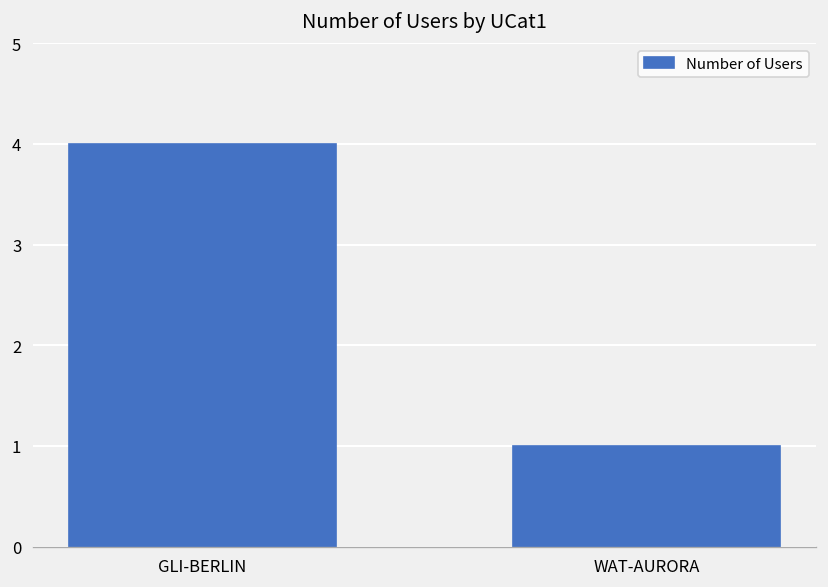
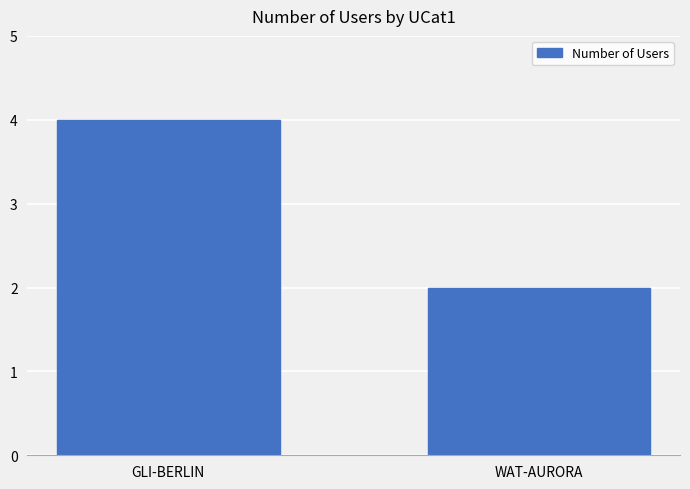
  {
    "GLI-BERLIN": 4,
-   "WAT-AURORA": 1
+   "WAT-AURORA": 2
  }
